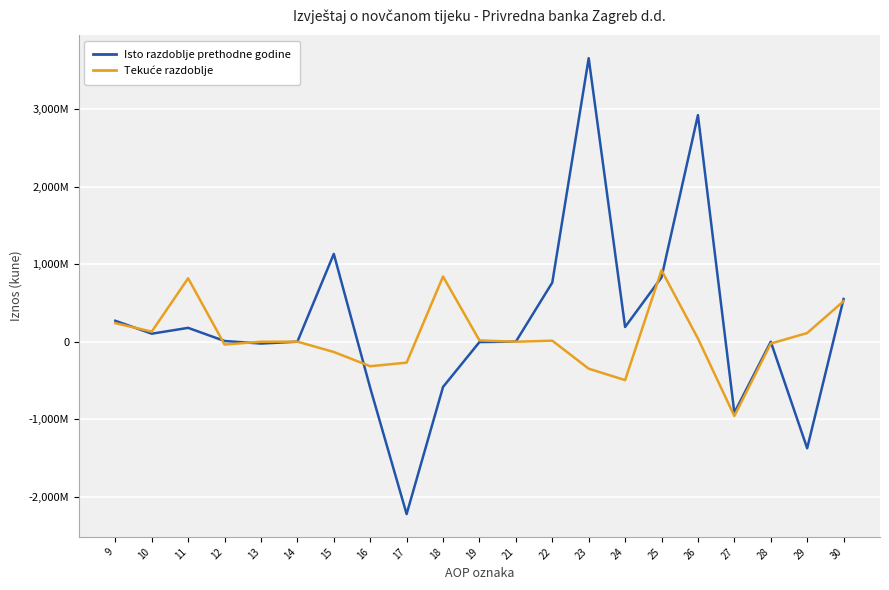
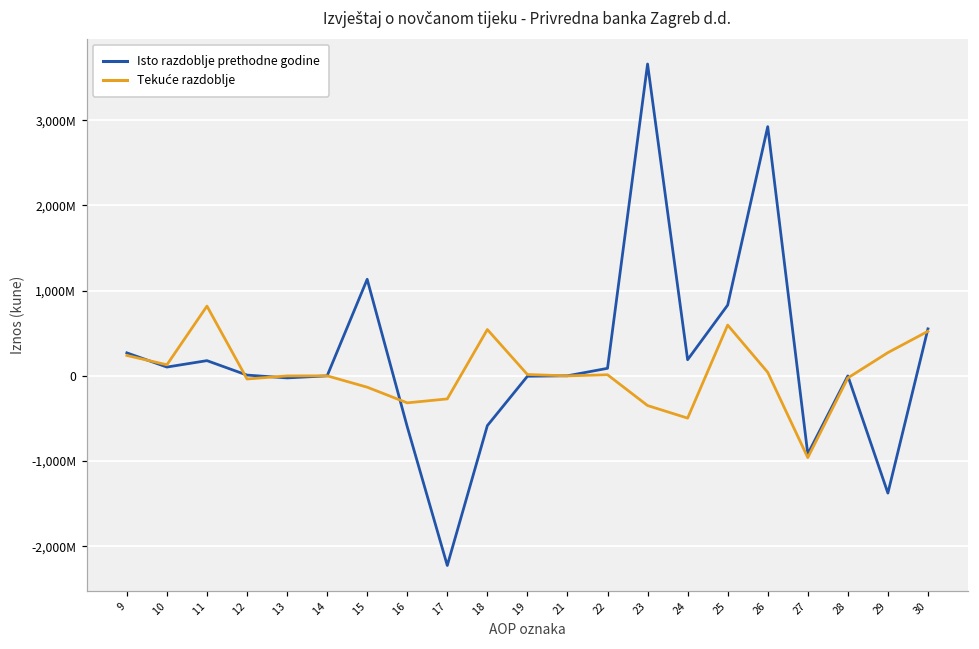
  {
    "Isto razdoblje prethodne godine": {
      "11": "200,000,000",
      "12": "0",
      "15": "1,100,000,000",
      "16": "-600,000,000",
      "17": "-2,200,000,000",
      "18": "-600,000,000",
-     "22": "800,000,000",
+     "22": "100,000,000",
      "23": "3,700,000,000",
      "24": "200,000,000",
      "25": "800,000,000",
      "26": "2,900,000,000",
      "27": "-900,000,000",
      "29": "-1,400,000,000"
    },
    "Tekuće razdoblje": {
      "11": "800,000,000",
      "12": "0",
      "15": "-100,000,000",
      "16": "-300,000,000",
      "17": "-300,000,000",
-     "18": "800,000,000",
+     "18": "500,000,000",
      "22": "0",
      "23": "-300,000,000",
      "24": "-500,000,000",
-     "25": "900,000,000",
+     "25": "600,000,000",
      "26": "0",
      "27": "-1,000,000,000",
-     "29": "100,000,000"
+     "29": "300,000,000"
    }
  }
